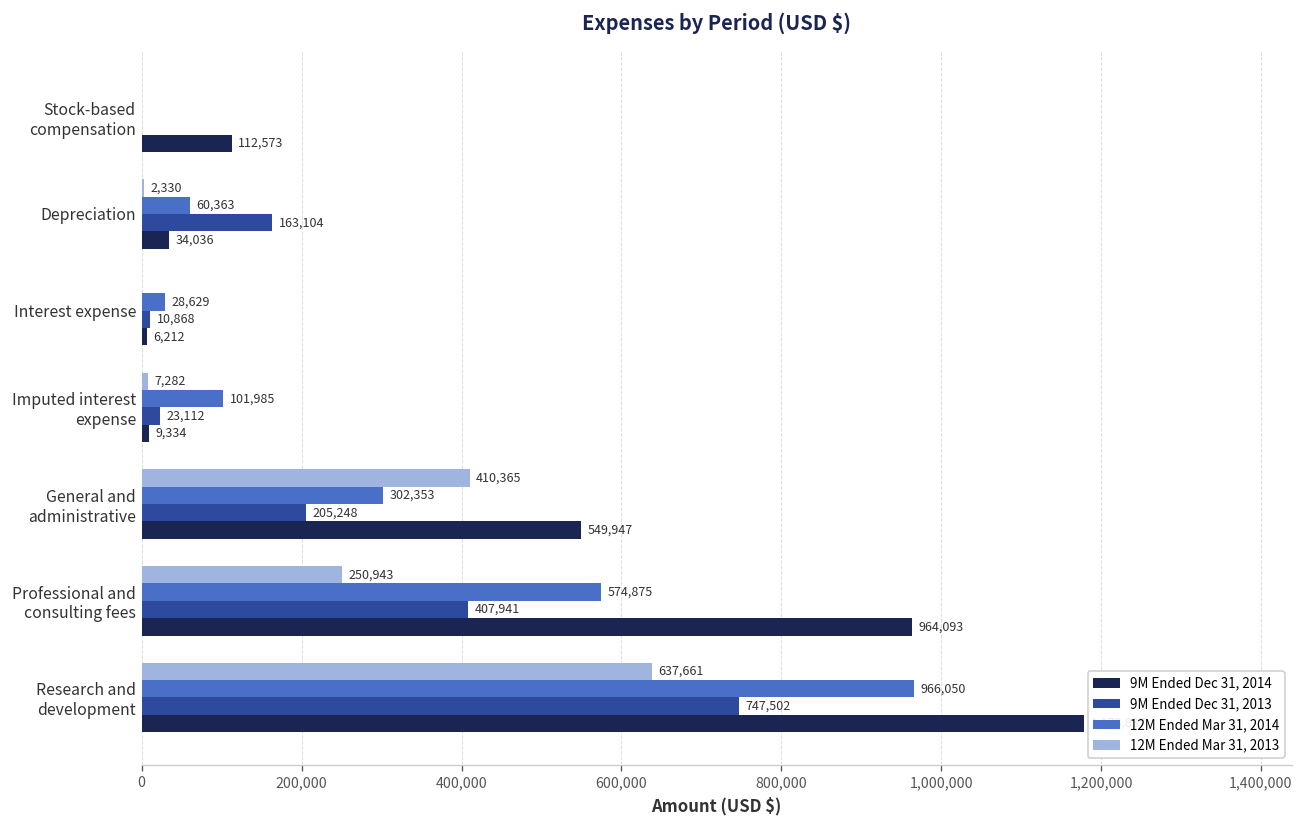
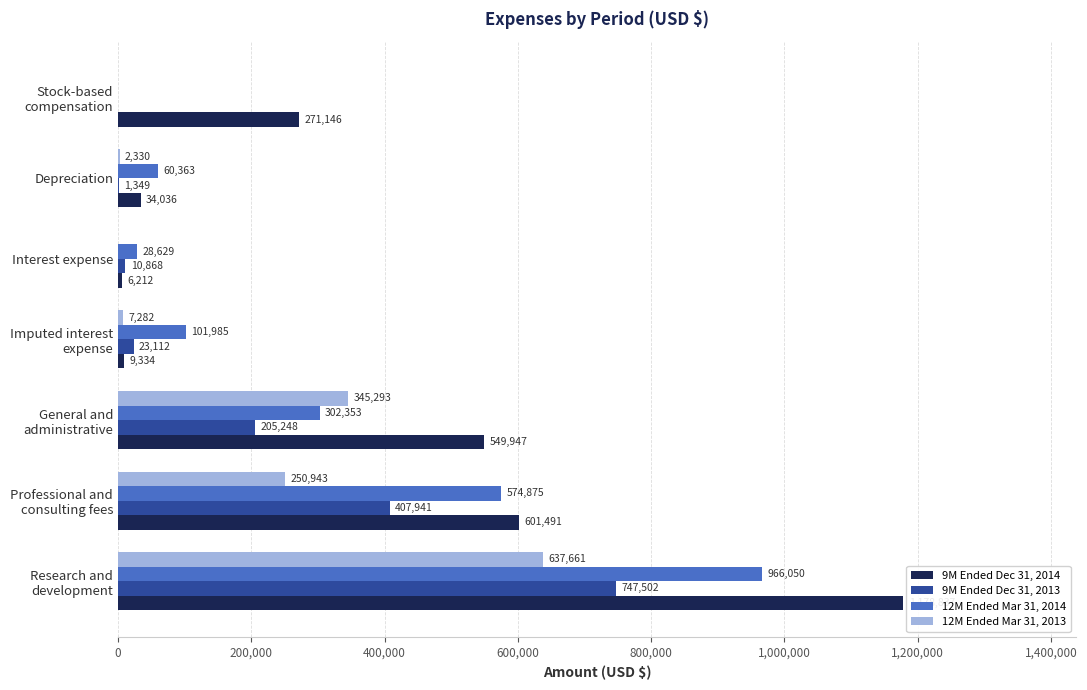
  {
    "9M Ended Dec 31, 2014": {
-     "Stock-based compensation": "112,573",
+     "Stock-based compensation": "271,146",
      "Depreciation": "34,036",
      "Interest expense": "6,212",
      "Imputed interest expense": "9,334",
      "General and administrative": "549,947",
-     "Professional and consulting fees": "964,093"
+     "Professional and consulting fees": "601,491"
    },
    "9M Ended Dec 31, 2013": {
-     "Depreciation": "163,104",
+     "Depreciation": "1,349",
      "Interest expense": "10,868",
      "Imputed interest expense": "23,112",
      "General and administrative": "205,248",
      "Professional and consulting fees": "407,941",
      "Research and development": "747,502"
    },
    "12M Ended Mar 31, 2014": {
      "Depreciation": "60,363",
      "Interest expense": "28,629",
      "Imputed interest expense": "101,985",
      "General and administrative": "302,353",
      "Professional and consulting fees": "574,875",
      "Research and development": "966,050"
    },
    "12M Ended Mar 31, 2013": {
      "Depreciation": "2,330",
      "Imputed interest expense": "7,282",
-     "General and administrative": "410,365",
+     "General and administrative": "345,293",
      "Professional and consulting fees": "250,943",
      "Research and development": "637,661"
    }
  }
